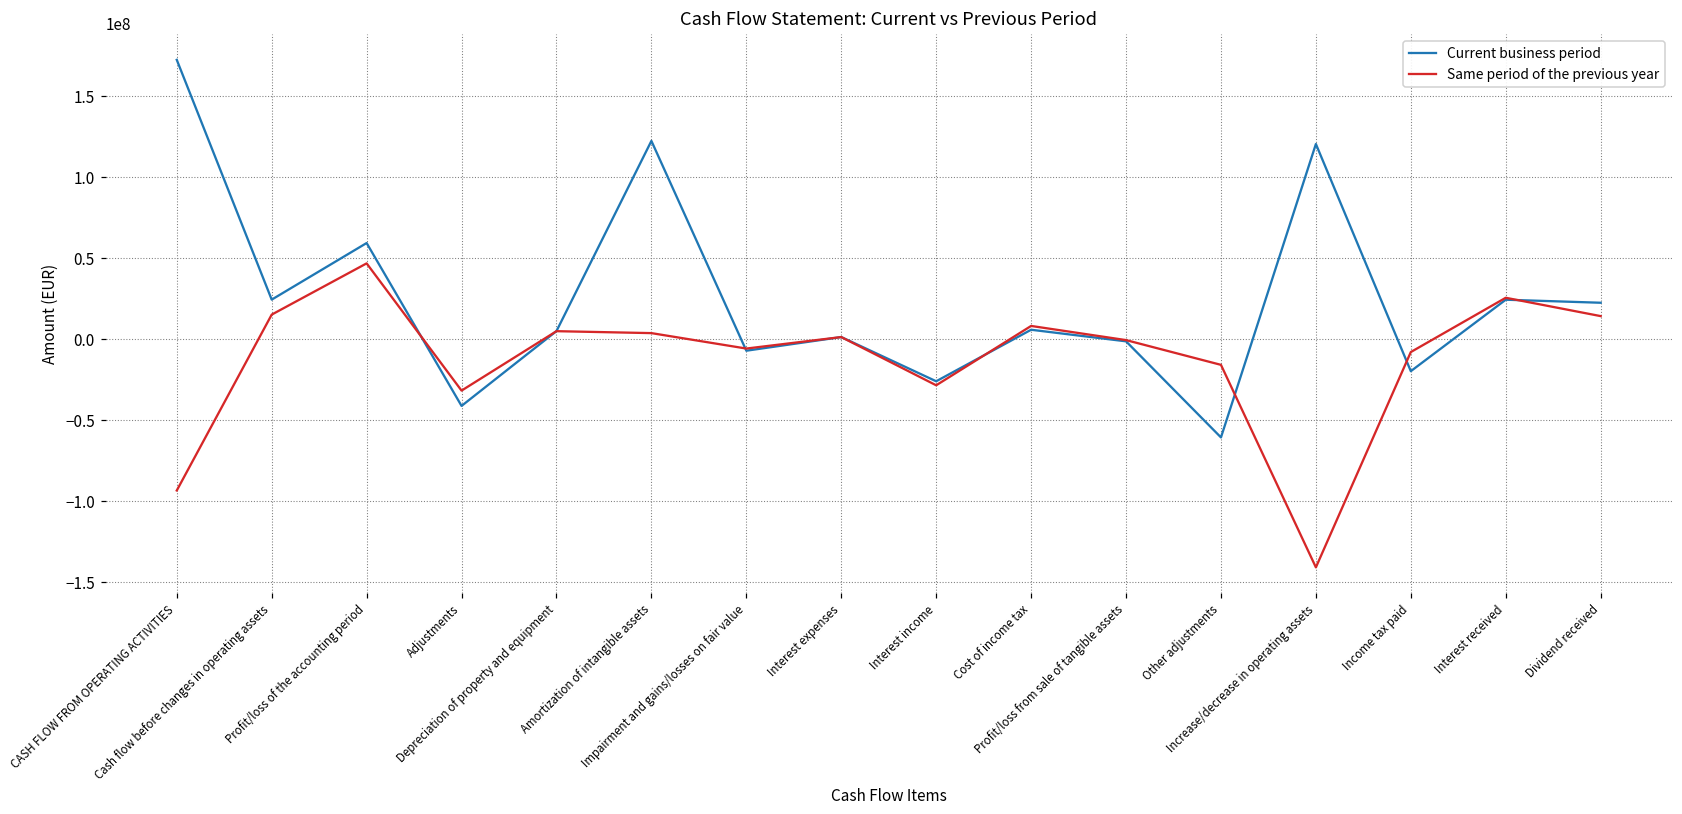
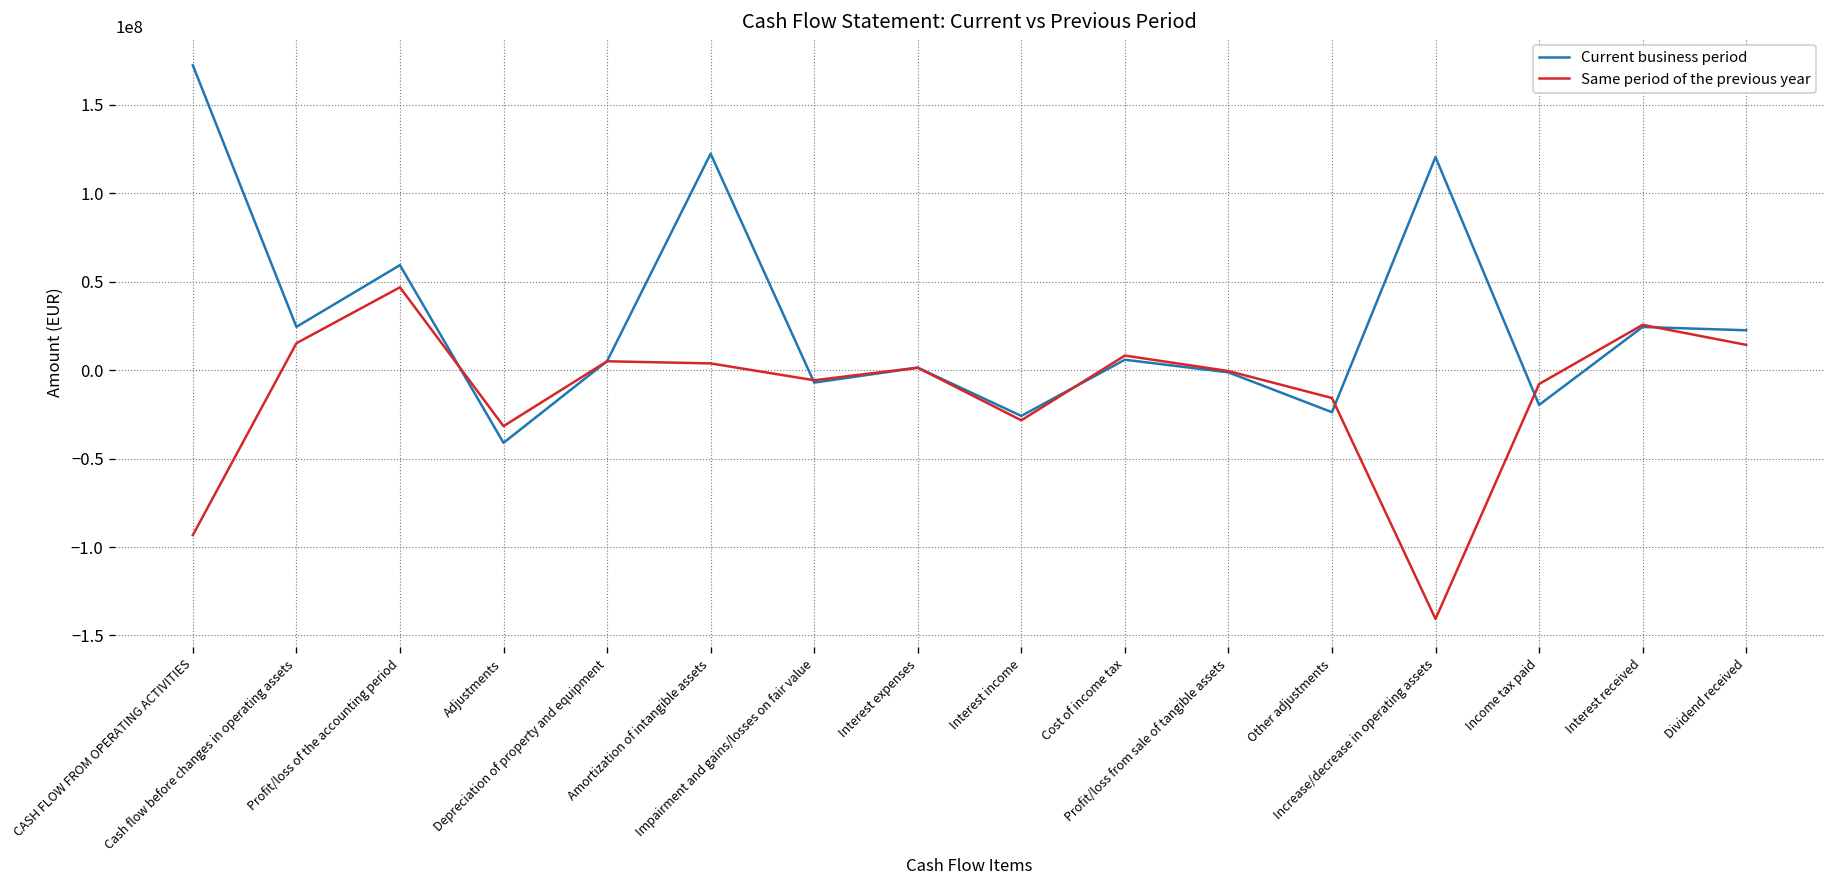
  {
    "Current business period": {
      "CASH FLOW FROM OPERATING ACTIVITIES": 172000000,
      "Cash flow before changes in operating assets": 25000000,
      "Profit/loss of the accounting period": 59000000,
      "Adjustments": -41000000,
      "Amortization of intangible assets": 122000000,
      "Interest income": -26000000,
      "Cost of income tax": 6000000,
-     "Other adjustments": -61000000,
+     "Other adjustments": -24000000,
      "Increase/decrease in operating assets": 121000000,
      "Income tax paid": -20000000,
      "Dividend received": 23000000
    },
    "Same period of the previous year": {
      "CASH FLOW FROM OPERATING ACTIVITIES": -93000000,
      "Cash flow before changes in operating assets": 15000000,
      "Profit/loss of the accounting period": 47000000,
      "Adjustments": -32000000,
      "Amortization of intangible assets": 4000000,
      "Interest income": -28000000,
      "Cost of income tax": 8000000,
      "Other adjustments": -16000000,
      "Increase/decrease in operating assets": -141000000,
      "Income tax paid": -8000000,
      "Dividend received": 14000000
    }
  }
